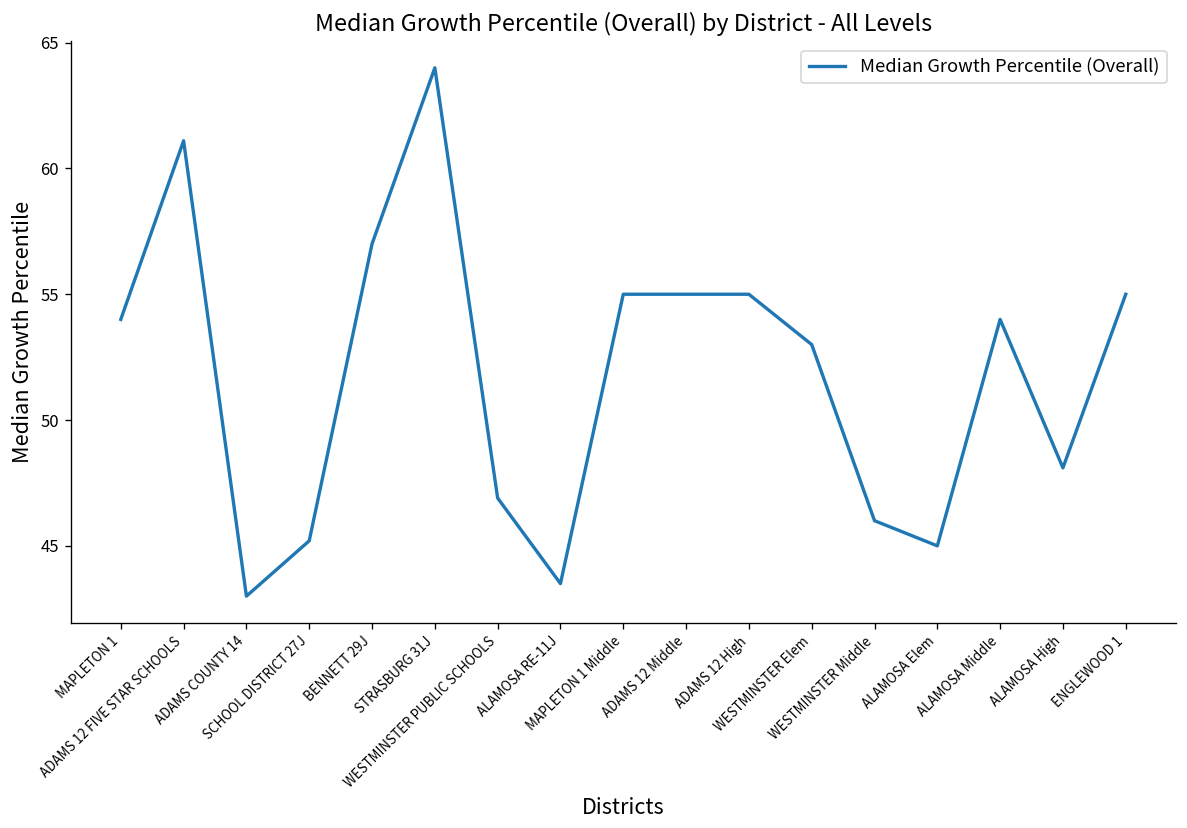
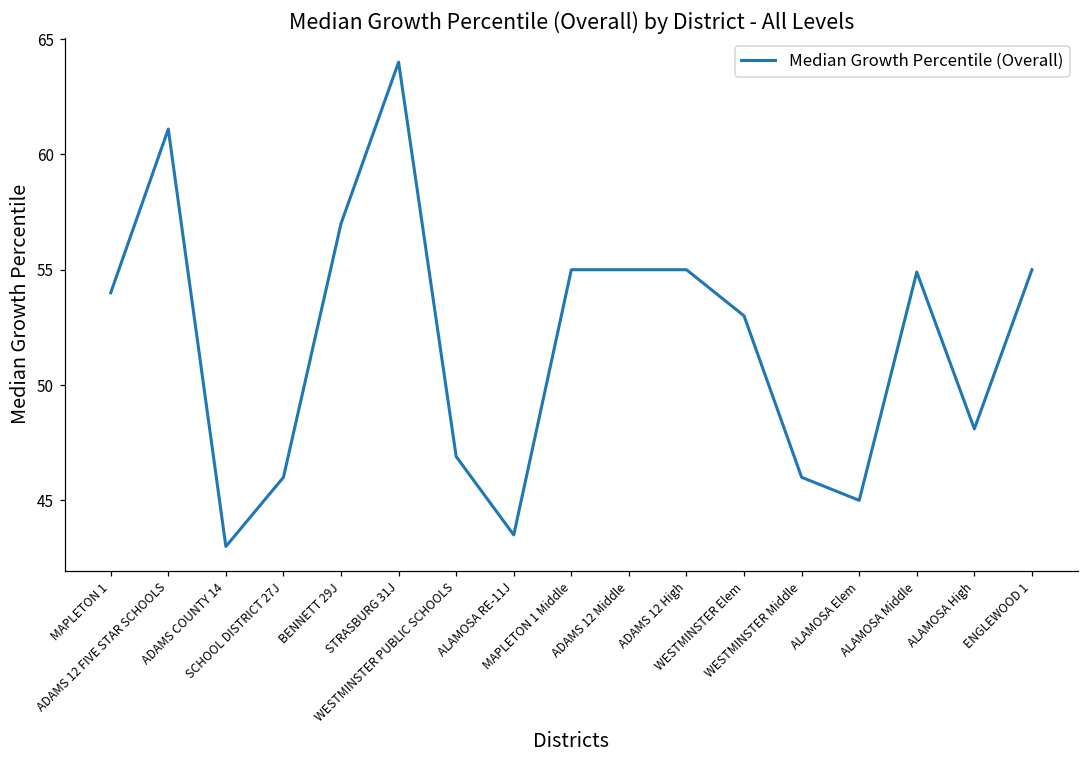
  {
    "MAPLETON 1": 54.0,
    "ADAMS 12 FIVE STAR SCHOOLS": 61.1,
    "ADAMS COUNTY 14": 43.0,
-   "SCHOOL DISTRICT 27J": 45.2,
+   "SCHOOL DISTRICT 27J": 46.0,
    "BENNETT 29J": 57.0,
    "STRASBURG 31J": 64.0,
    "WESTMINSTER PUBLIC SCHOOLS": 46.9,
    "ALAMOSA RE-11J": 43.5,
    "MAPLETON 1 Middle": 55.0,
    "ADAMS 12 Middle": 55.0,
    "ADAMS 12 High": 55.0,
    "WESTMINSTER Elem": 53.0,
    "WESTMINSTER Middle": 46.0,
    "ALAMOSA Elem": 45.0,
-   "ALAMOSA Middle": 54.0,
+   "ALAMOSA Middle": 54.9,
    "ALAMOSA High": 48.1,
    "ENGLEWOOD 1": 55.0
  }
